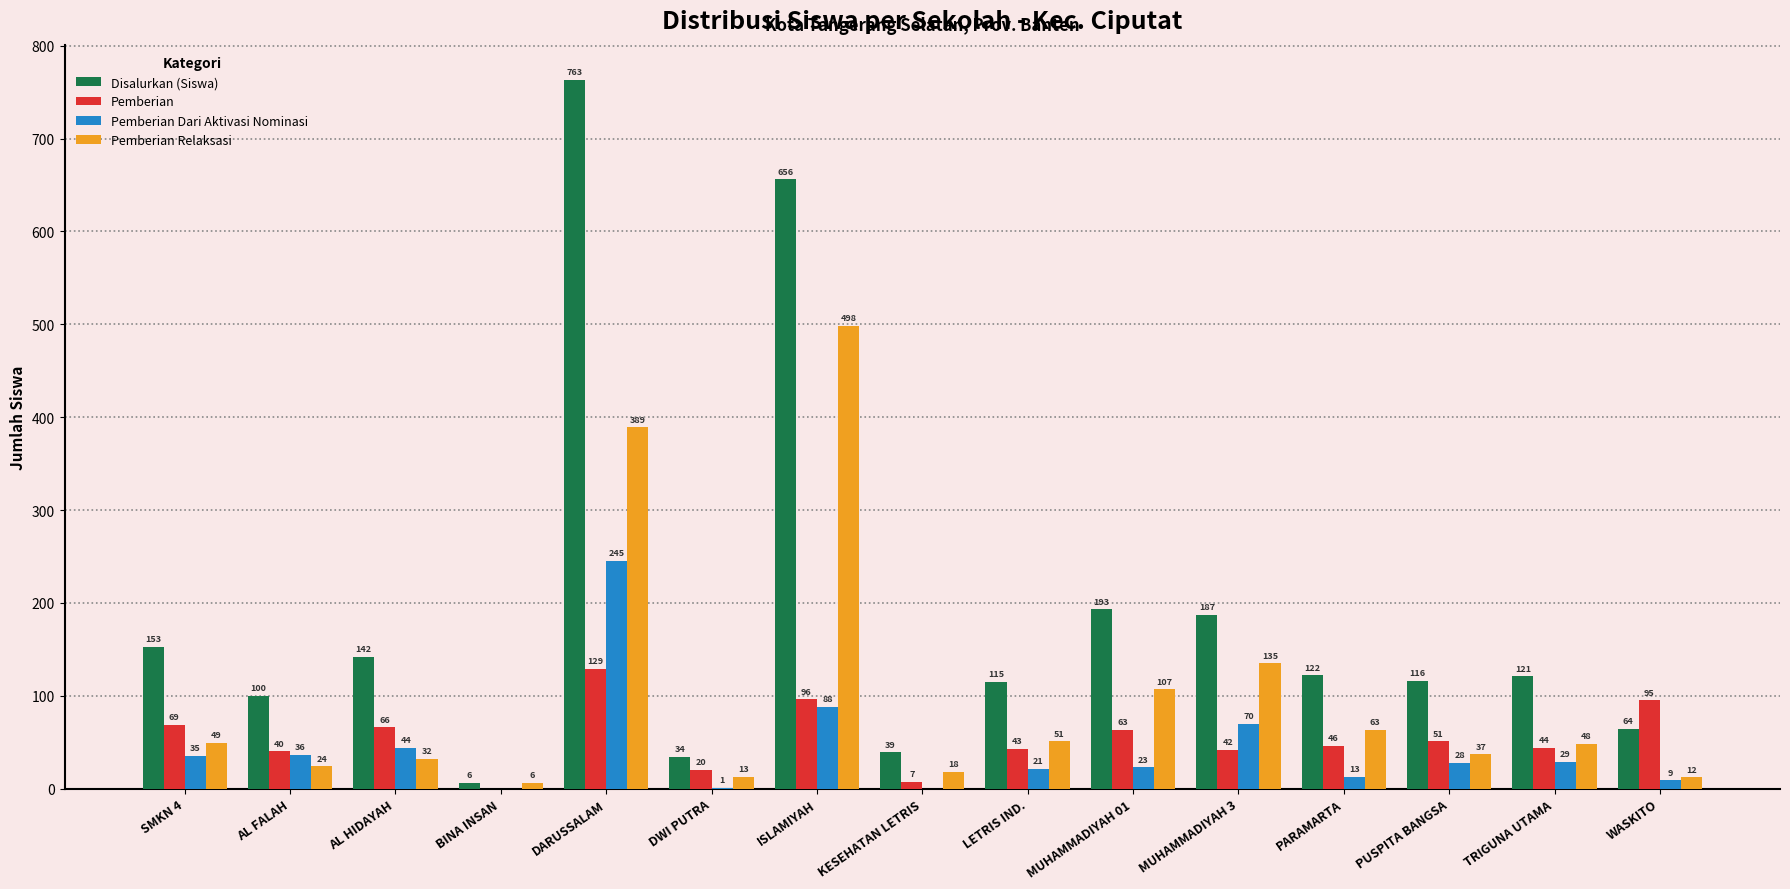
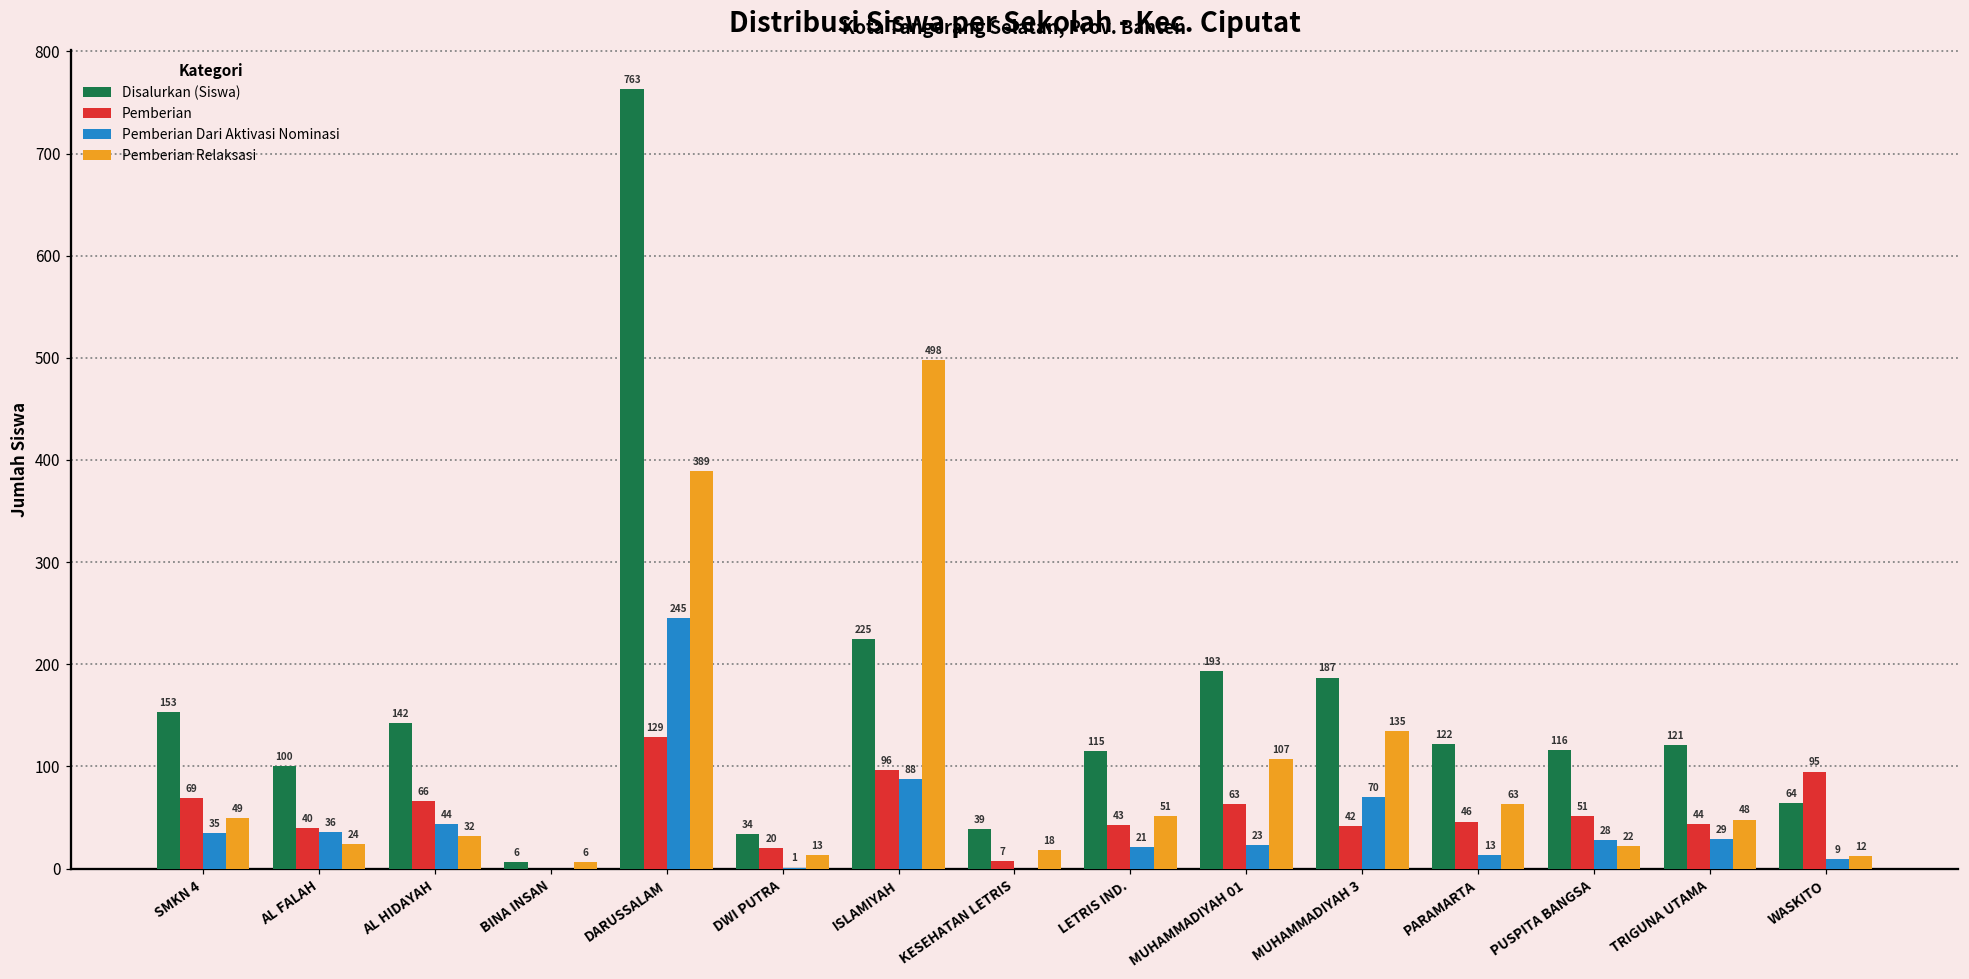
  {
    "Disalurkan (Siswa)": {
      "SMKN 4": 153,
      "AL FALAH": 100,
      "AL HIDAYAH": 142,
      "BINA INSAN": 6,
      "DARUSSALAM": 763,
      "DWI PUTRA": 34,
-     "ISLAMIYAH": 656,
+     "ISLAMIYAH": 225,
      "KESEHATAN LETRIS": 39,
      "LETRIS IND.": 115,
      "MUHAMMADIYAH 01": 193,
      "MUHAMMADIYAH 3": 187,
      "PARAMARTA": 122,
      "PUSPITA BANGSA": 116,
      "TRIGUNA UTAMA": 121,
      "WASKITO": 64
    },
    "Pemberian": {
      "SMKN 4": 69,
      "AL FALAH": 40,
      "AL HIDAYAH": 66,
      "DARUSSALAM": 129,
      "DWI PUTRA": 20,
      "ISLAMIYAH": 96,
      "KESEHATAN LETRIS": 7,
      "LETRIS IND.": 43,
      "MUHAMMADIYAH 01": 63,
      "MUHAMMADIYAH 3": 42,
      "PARAMARTA": 46,
      "PUSPITA BANGSA": 51,
      "TRIGUNA UTAMA": 44,
      "WASKITO": 95
    },
    "Pemberian Dari Aktivasi Nominasi": {
      "SMKN 4": 35,
      "AL FALAH": 36,
      "AL HIDAYAH": 44,
      "DARUSSALAM": 245,
      "DWI PUTRA": 1,
      "ISLAMIYAH": 88,
      "LETRIS IND.": 21,
      "MUHAMMADIYAH 01": 23,
      "MUHAMMADIYAH 3": 70,
      "PARAMARTA": 13,
      "PUSPITA BANGSA": 28,
      "TRIGUNA UTAMA": 29,
      "WASKITO": 9
    },
    "Pemberian Relaksasi": {
      "SMKN 4": 49,
      "AL FALAH": 24,
      "AL HIDAYAH": 32,
      "BINA INSAN": 6,
      "DARUSSALAM": 389,
      "DWI PUTRA": 13,
      "ISLAMIYAH": 498,
      "KESEHATAN LETRIS": 18,
      "LETRIS IND.": 51,
      "MUHAMMADIYAH 01": 107,
      "MUHAMMADIYAH 3": 135,
      "PARAMARTA": 63,
-     "PUSPITA BANGSA": 37,
+     "PUSPITA BANGSA": 22,
      "TRIGUNA UTAMA": 48,
      "WASKITO": 12
    }
  }
